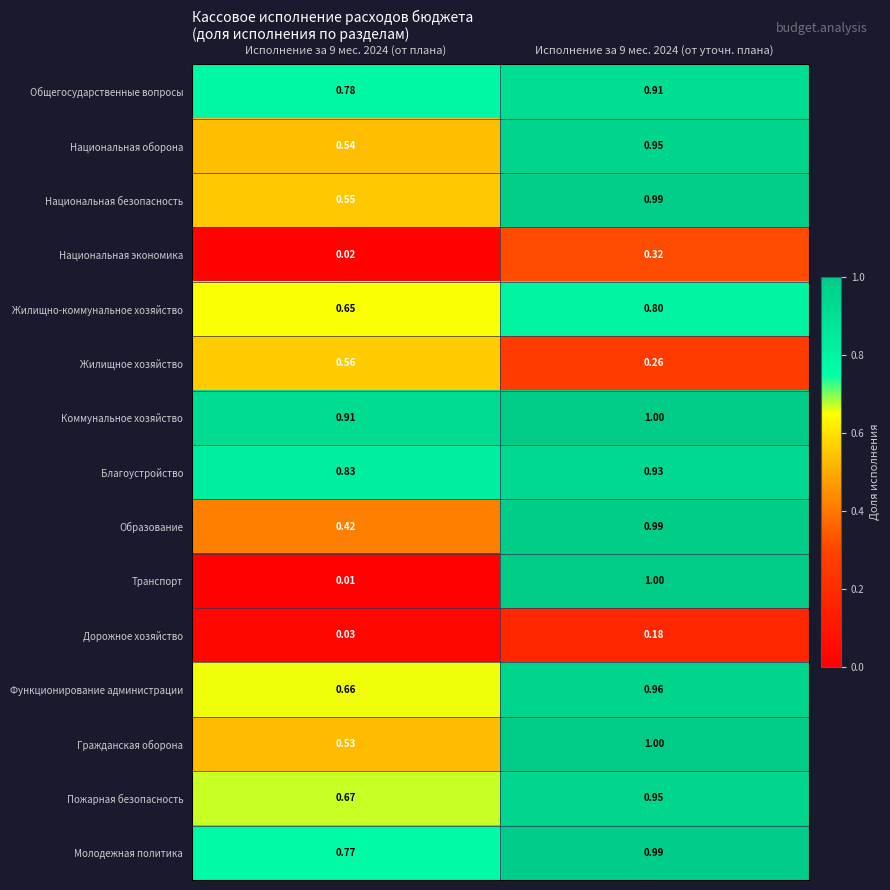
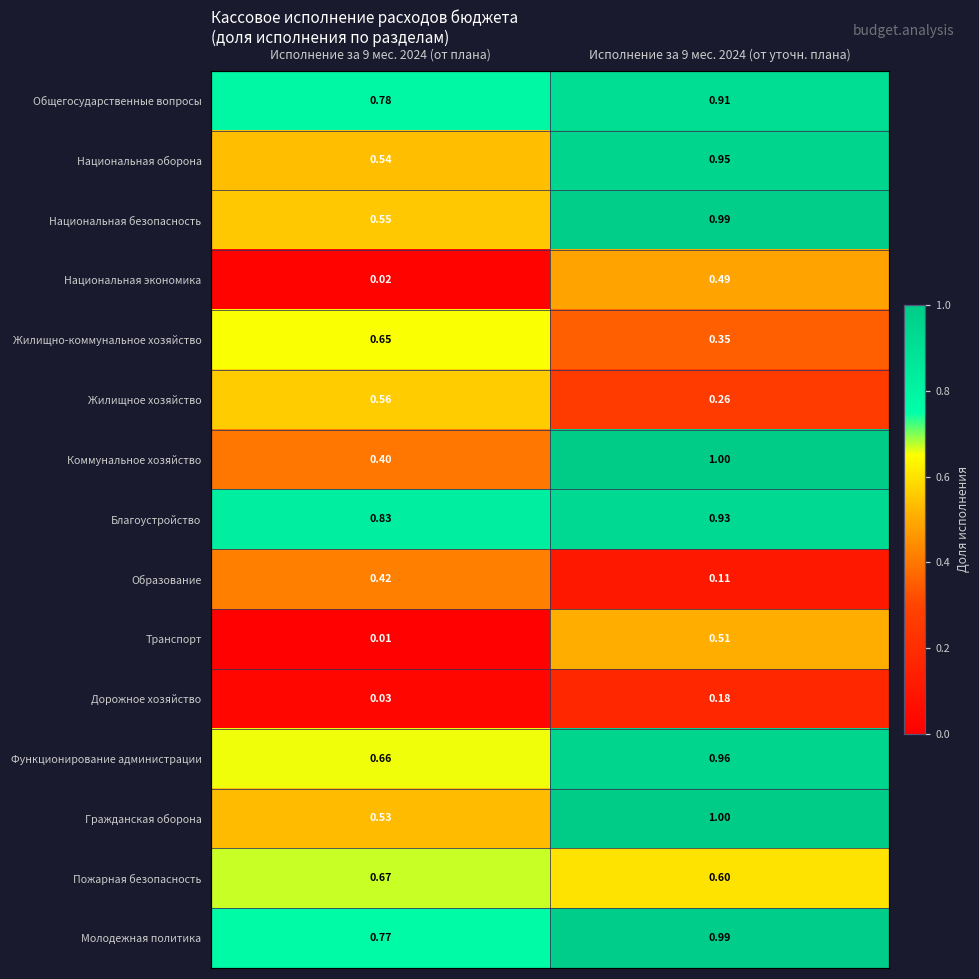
  {
    "Общегосударственные вопросы": {
      "Исполнение за 9 мес. 2024 (от плана)": 0.78,
      "Исполнение за 9 мес. 2024 (от уточн. плана)": 0.91
    },
    "Национальная оборона": {
      "Исполнение за 9 мес. 2024 (от плана)": 0.54,
      "Исполнение за 9 мес. 2024 (от уточн. плана)": 0.95
    },
    "Национальная безопасность": {
      "Исполнение за 9 мес. 2024 (от плана)": 0.55,
      "Исполнение за 9 мес. 2024 (от уточн. плана)": 0.99
    },
    "Национальная экономика": {
      "Исполнение за 9 мес. 2024 (от плана)": 0.02,
-     "Исполнение за 9 мес. 2024 (от уточн. плана)": 0.32
+     "Исполнение за 9 мес. 2024 (от уточн. плана)": 0.49
    },
    "Жилищно-коммунальное хозяйство": {
      "Исполнение за 9 мес. 2024 (от плана)": 0.65,
-     "Исполнение за 9 мес. 2024 (от уточн. плана)": 0.80
+     "Исполнение за 9 мес. 2024 (от уточн. плана)": 0.35
    },
    "Жилищное хозяйство": {
      "Исполнение за 9 мес. 2024 (от плана)": 0.56,
      "Исполнение за 9 мес. 2024 (от уточн. плана)": 0.26
    },
    "Коммунальное хозяйство": {
-     "Исполнение за 9 мес. 2024 (от плана)": 0.91,
+     "Исполнение за 9 мес. 2024 (от плана)": 0.40,
      "Исполнение за 9 мес. 2024 (от уточн. плана)": 1.00
    },
    "Благоустройство": {
      "Исполнение за 9 мес. 2024 (от плана)": 0.83,
      "Исполнение за 9 мес. 2024 (от уточн. плана)": 0.93
    },
    "Образование": {
      "Исполнение за 9 мес. 2024 (от плана)": 0.42,
-     "Исполнение за 9 мес. 2024 (от уточн. плана)": 0.99
+     "Исполнение за 9 мес. 2024 (от уточн. плана)": 0.11
    },
    "Транспорт": {
      "Исполнение за 9 мес. 2024 (от плана)": 0.01,
-     "Исполнение за 9 мес. 2024 (от уточн. плана)": 1.00
+     "Исполнение за 9 мес. 2024 (от уточн. плана)": 0.51
    },
    "Дорожное хозяйство": {
      "Исполнение за 9 мес. 2024 (от плана)": 0.03,
      "Исполнение за 9 мес. 2024 (от уточн. плана)": 0.18
    },
    "Функционирование администрации": {
      "Исполнение за 9 мес. 2024 (от плана)": 0.66,
      "Исполнение за 9 мес. 2024 (от уточн. плана)": 0.96
    },
    "Гражданская оборона": {
      "Исполнение за 9 мес. 2024 (от плана)": 0.53,
      "Исполнение за 9 мес. 2024 (от уточн. плана)": 1.00
    },
    "Пожарная безопасность": {
      "Исполнение за 9 мес. 2024 (от плана)": 0.67,
-     "Исполнение за 9 мес. 2024 (от уточн. плана)": 0.95
+     "Исполнение за 9 мес. 2024 (от уточн. плана)": 0.60
    },
    "Молодежная политика": {
      "Исполнение за 9 мес. 2024 (от плана)": 0.77,
      "Исполнение за 9 мес. 2024 (от уточн. плана)": 0.99
    }
  }
